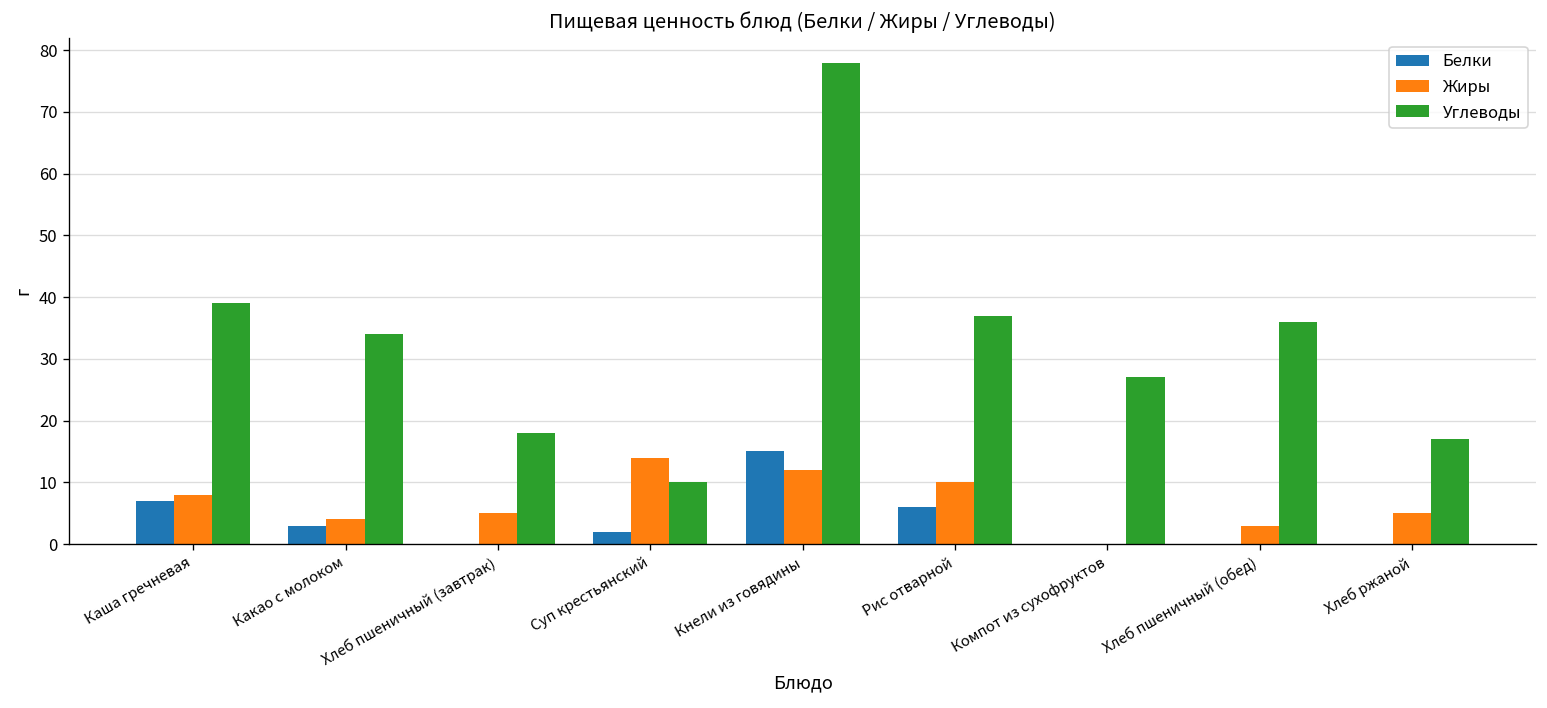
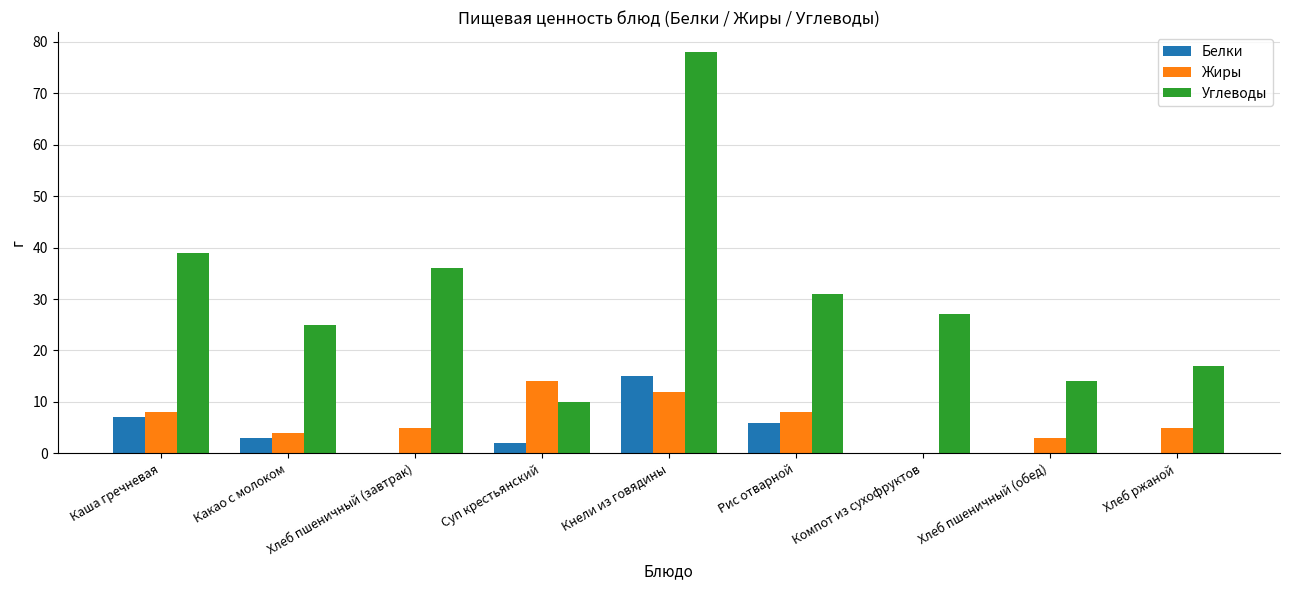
  {
    "Белки": {
      "Каша гречневая": 7,
      "Какао с молоком": 3,
      "Хлеб пшеничный (завтрак)": 0,
      "Суп крестьянский": 2,
      "Кнели из говядины": 15,
      "Рис отварной": 6,
      "Компот из сухофруктов": 0,
      "Хлеб пшеничный (обед)": 0,
      "Хлеб ржаной": 0
    },
    "Жиры": {
      "Каша гречневая": 8,
      "Какао с молоком": 4,
      "Хлеб пшеничный (завтрак)": 5,
      "Суп крестьянский": 14,
      "Кнели из говядины": 12,
-     "Рис отварной": 10,
+     "Рис отварной": 8,
      "Компот из сухофруктов": 0,
      "Хлеб пшеничный (обед)": 3,
      "Хлеб ржаной": 5
    },
    "Углеводы": {
      "Каша гречневая": 39,
-     "Какао с молоком": 34,
-     "Хлеб пшеничный (завтрак)": 18,
+     "Какао с молоком": 25,
+     "Хлеб пшеничный (завтрак)": 36,
      "Суп крестьянский": 10,
      "Кнели из говядины": 78,
-     "Рис отварной": 37,
+     "Рис отварной": 31,
      "Компот из сухофруктов": 27,
-     "Хлеб пшеничный (обед)": 36,
+     "Хлеб пшеничный (обед)": 14,
      "Хлеб ржаной": 17
    }
  }
